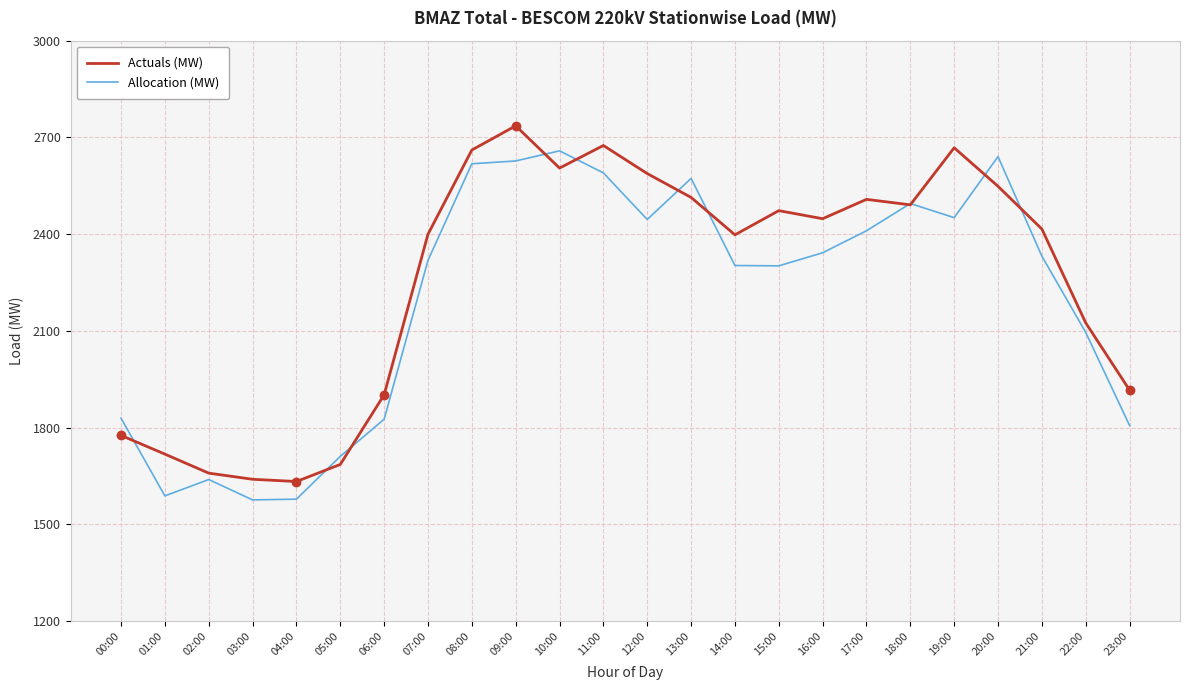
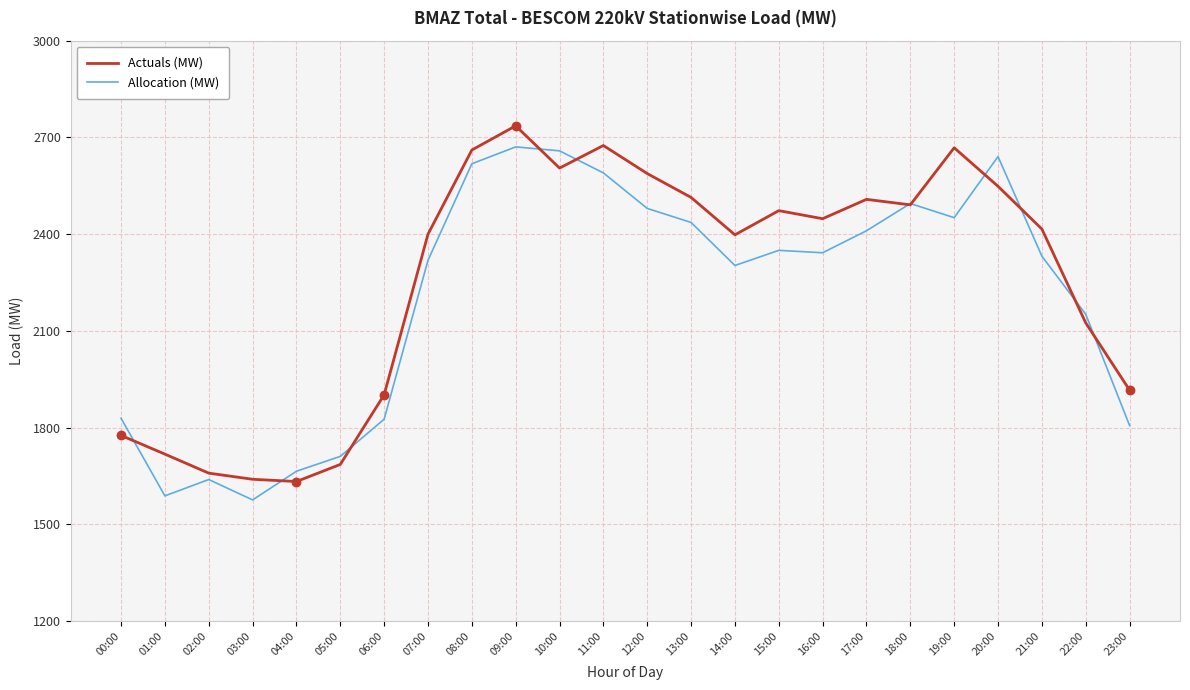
  {
    "Allocation (MW)": {
      "00:00": 1830,
      "01:00": 1590,
      "02:00": 1640,
      "03:00": 1580,
-     "04:00": 1580,
+     "04:00": 1660,
      "05:00": 1710,
      "06:00": 1830,
      "07:00": 2320,
      "08:00": 2620,
-     "09:00": 2630,
+     "09:00": 2670,
      "10:00": 2660,
      "11:00": 2590,
-     "12:00": 2450,
-     "13:00": 2570,
+     "12:00": 2480,
+     "13:00": 2440,
      "14:00": 2300,
-     "15:00": 2300,
+     "15:00": 2350,
      "16:00": 2340,
      "17:00": 2410,
      "19:00": 2450,
      "20:00": 2640,
      "21:00": 2330,
-     "22:00": 2100,
+     "22:00": 2150,
      "23:00": 1810
    }
  }
